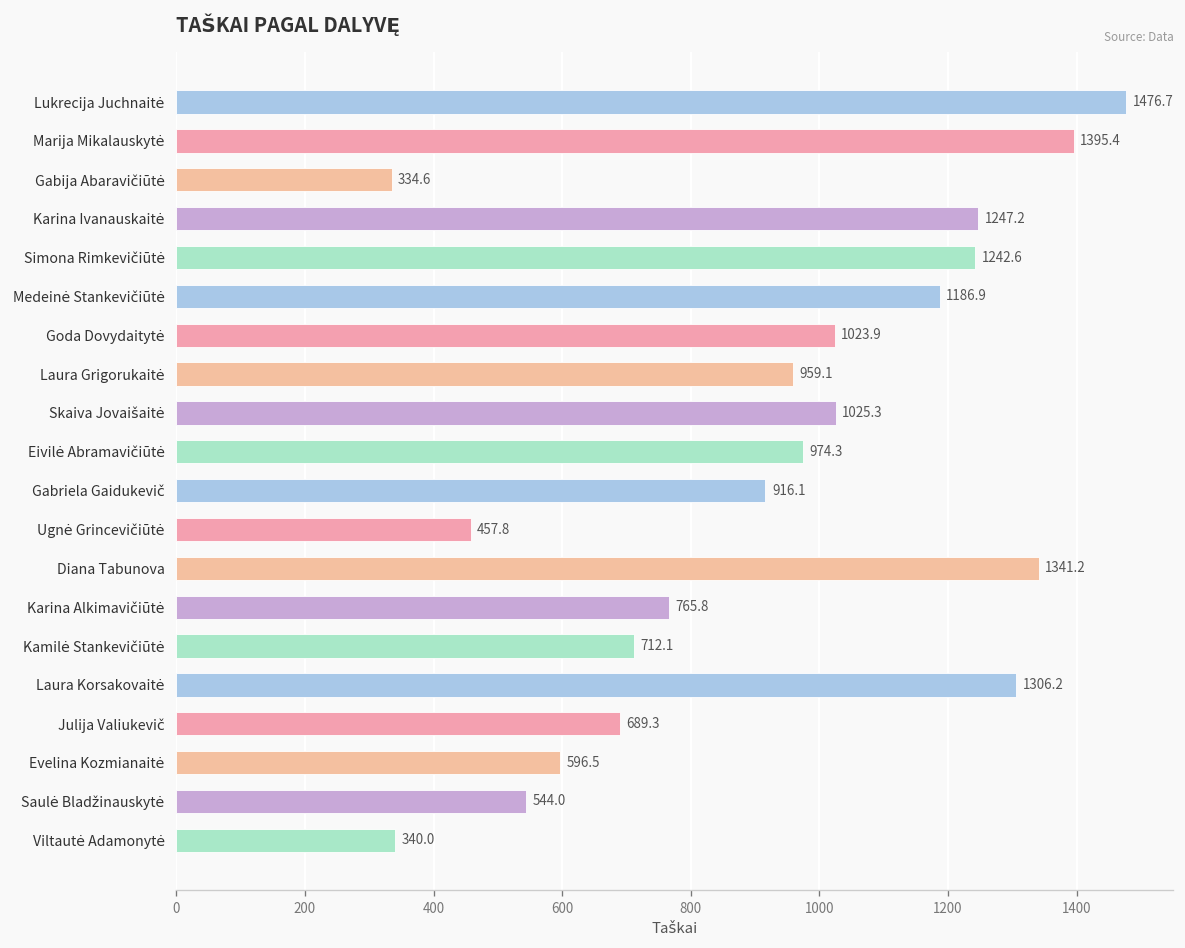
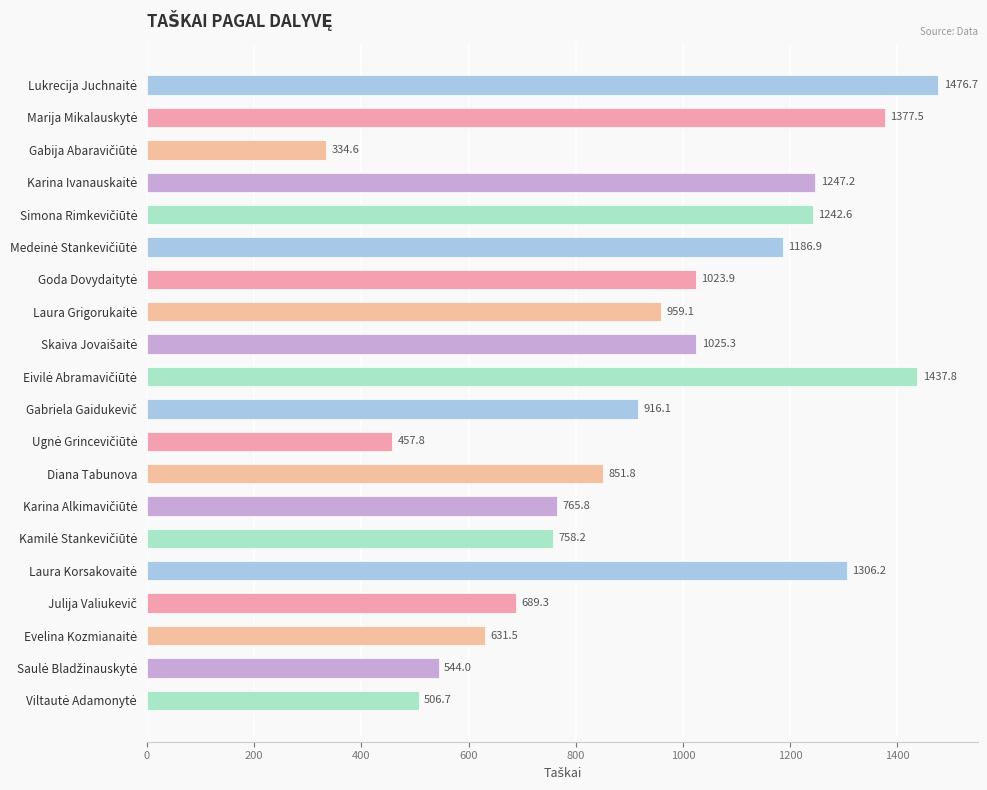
  {
    "Lukrecija Juchnaitė": 1476.7,
-   "Marija Mikalauskytė": 1395.4,
+   "Marija Mikalauskytė": 1377.5,
    "Gabija Abaravičiūtė": 334.6,
    "Karina Ivanauskaitė": 1247.2,
    "Simona Rimkevičiūtė": 1242.6,
    "Medeinė Stankevičiūtė": 1186.9,
    "Goda Dovydaitytė": 1023.9,
    "Laura Grigorukaitė": 959.1,
    "Skaiva Jovaišaitė": 1025.3,
-   "Eivilė Abramavičiūtė": 974.3,
+   "Eivilė Abramavičiūtė": 1437.8,
    "Gabriela Gaidukevič": 916.1,
    "Ugnė Grincevičiūtė": 457.8,
-   "Diana Tabunova": 1341.2,
+   "Diana Tabunova": 851.8,
    "Karina Alkimavičiūtė": 765.8,
-   "Kamilė Stankevičiūtė": 712.1,
+   "Kamilė Stankevičiūtė": 758.2,
    "Laura Korsakovaitė": 1306.2,
    "Julija Valiukevič": 689.3,
-   "Evelina Kozmianaitė": 596.5,
+   "Evelina Kozmianaitė": 631.5,
    "Saulė Bladžinauskytė": 544.0,
-   "Viltautė Adamonytė": 340.0
+   "Viltautė Adamonytė": 506.7
  }
